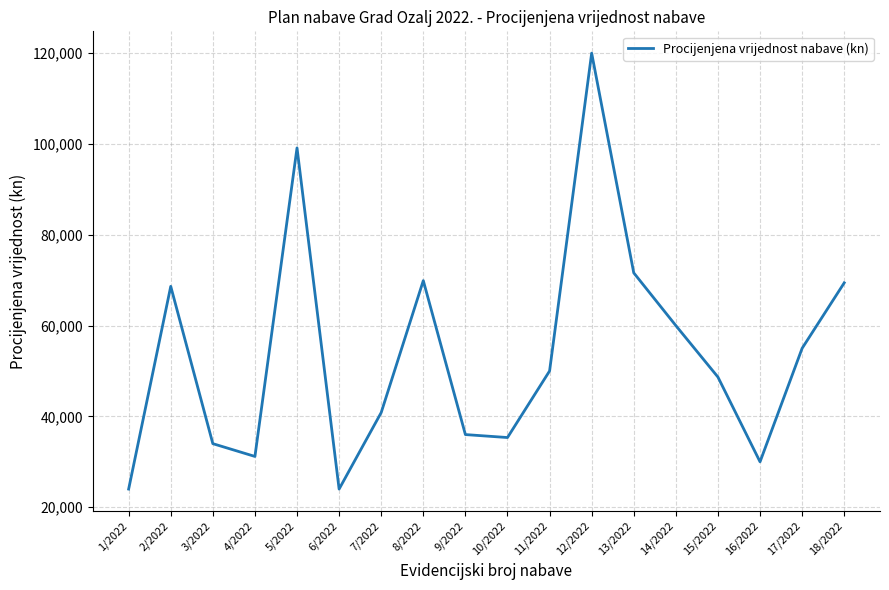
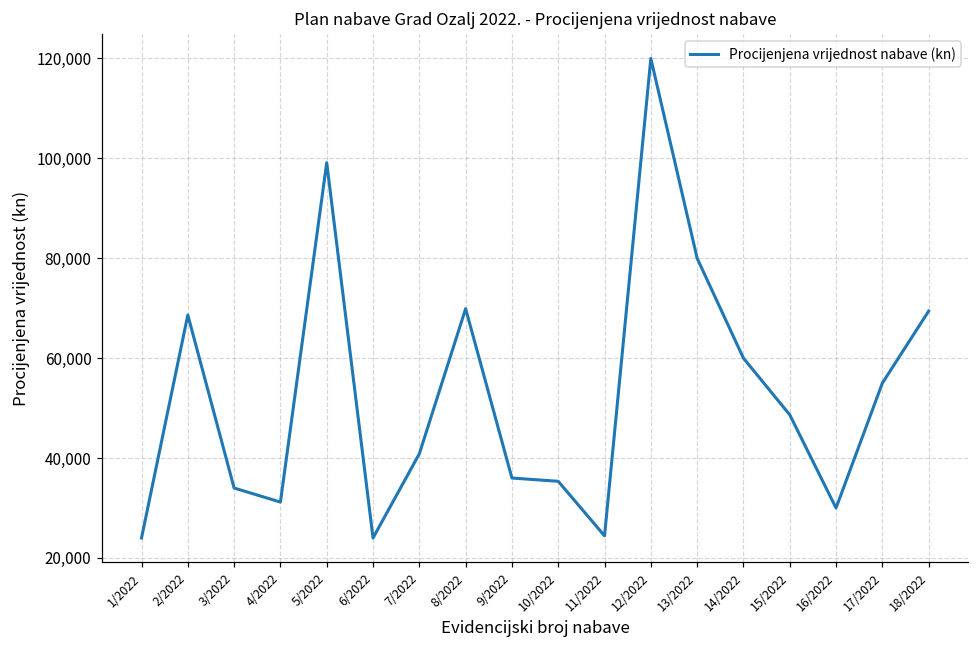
  {
    "1/2022": "24,000",
    "2/2022": "69,000",
    "3/2022": "34,000",
    "4/2022": "31,000",
    "5/2022": "99,000",
    "6/2022": "24,000",
    "7/2022": "41,000",
    "8/2022": "70,000",
    "9/2022": "36,000",
    "10/2022": "35,000",
-   "11/2022": "50,000",
+   "11/2022": "24,000",
    "12/2022": "120,000",
-   "13/2022": "72,000",
+   "13/2022": "80,000",
    "14/2022": "60,000",
    "15/2022": "49,000",
    "16/2022": "30,000",
    "17/2022": "55,000",
    "18/2022": "69,000"
  }
